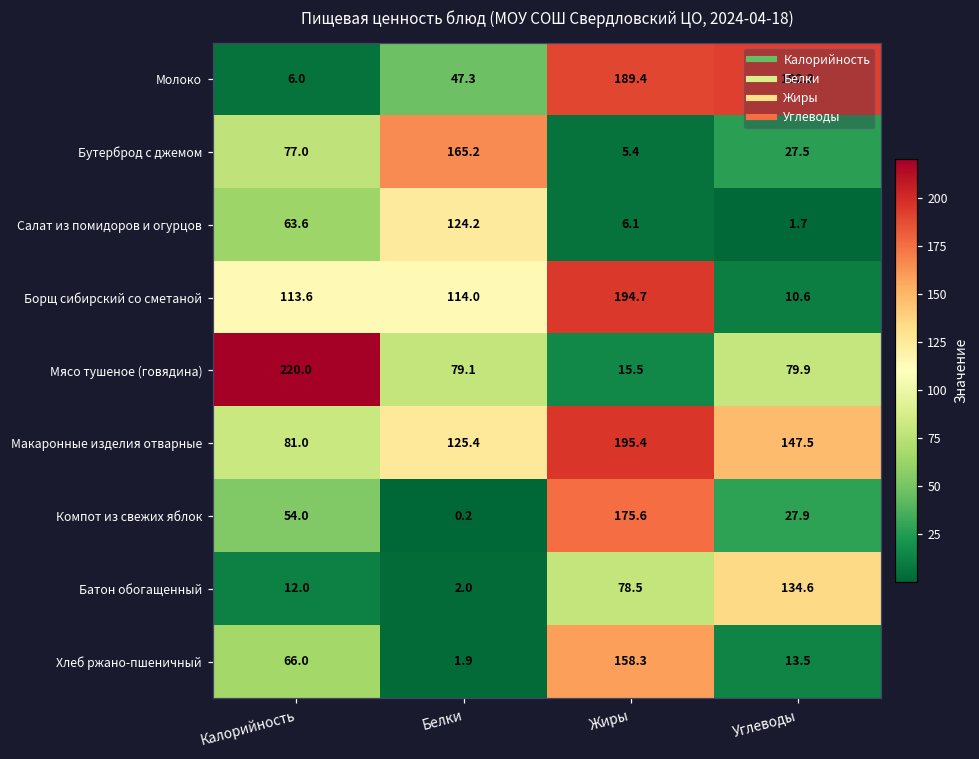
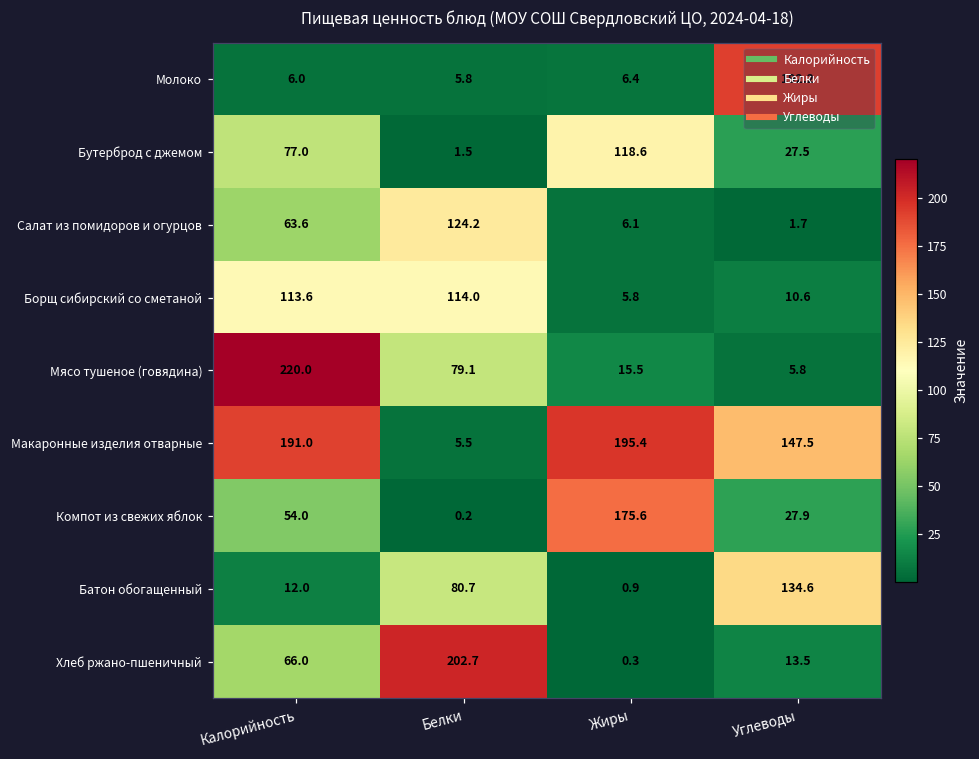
  {
    "Молоко": {
      "Калорийность": 6.0,
-     "Белки": 47.3,
-     "Жиры": 189.4
+     "Белки": 5.8,
+     "Жиры": 6.4
    },
    "Бутерброд с джемом": {
      "Калорийность": 77.0,
-     "Белки": 165.2,
-     "Жиры": 5.4,
+     "Белки": 1.5,
+     "Жиры": 118.6,
      "Углеводы": 27.5
    },
    "Салат из помидоров и огурцов": {
      "Калорийность": 63.6,
      "Белки": 124.2,
      "Жиры": 6.1,
      "Углеводы": 1.7
    },
    "Борщ сибирский со сметаной": {
      "Калорийность": 113.6,
      "Белки": 114.0,
-     "Жиры": 194.7,
+     "Жиры": 5.8,
      "Углеводы": 10.6
    },
    "Мясо тушеное (говядина)": {
      "Калорийность": 220.0,
      "Белки": 79.1,
      "Жиры": 15.5,
-     "Углеводы": 79.9
+     "Углеводы": 5.8
    },
    "Макаронные изделия отварные": {
-     "Калорийность": 81.0,
-     "Белки": 125.4,
+     "Калорийность": 191.0,
+     "Белки": 5.5,
      "Жиры": 195.4,
      "Углеводы": 147.5
    },
    "Компот из свежих яблок": {
      "Калорийность": 54.0,
      "Белки": 0.2,
      "Жиры": 175.6,
      "Углеводы": 27.9
    },
    "Батон обогащенный": {
      "Калорийность": 12.0,
-     "Белки": 2.0,
-     "Жиры": 78.5,
+     "Белки": 80.7,
+     "Жиры": 0.9,
      "Углеводы": 134.6
    },
    "Хлеб ржано-пшеничный": {
      "Калорийность": 66.0,
-     "Белки": 1.9,
-     "Жиры": 158.3,
+     "Белки": 202.7,
+     "Жиры": 0.3,
      "Углеводы": 13.5
    }
  }
